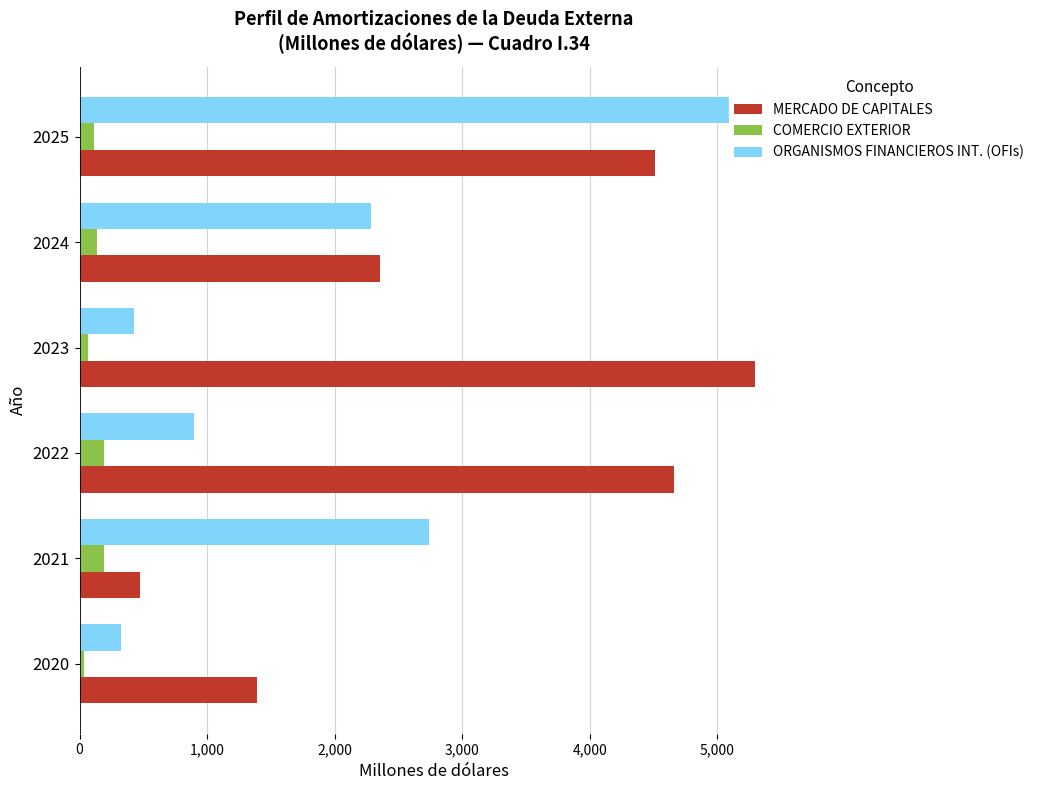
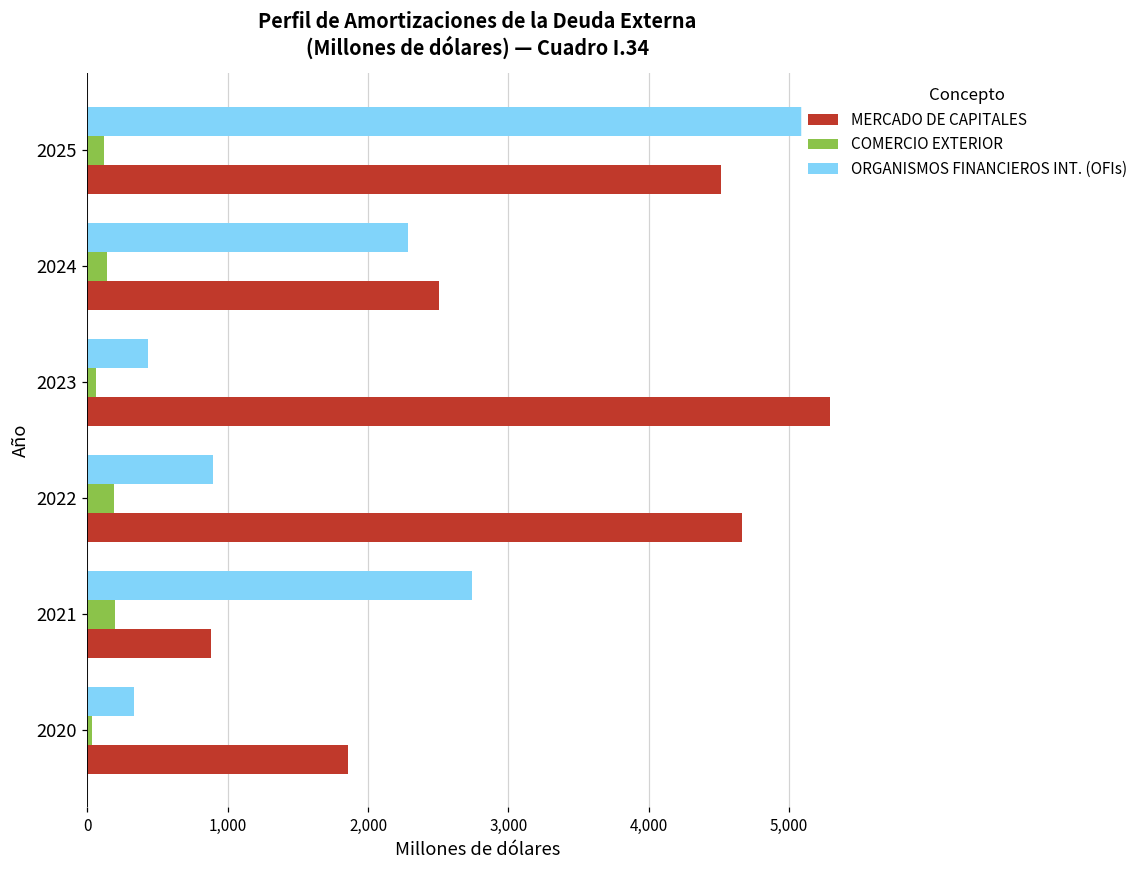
  {
    "MERCADO DE CAPITALES": {
      "2025": "4,510",
-     "2024": "2,360",
+     "2024": "2,500",
      "2023": "5,300",
      "2022": "4,660",
-     "2021": "470",
-     "2020": "1,390"
+     "2021": "880",
+     "2020": "1,860"
    },
    "COMERCIO EXTERIOR": {
      "2025": "120",
      "2024": "140",
      "2023": "60",
      "2022": "190",
      "2021": "200",
      "2020": "30"
    },
    "ORGANISMOS FINANCIEROS INT. (OFIs)": {
      "2024": "2,290",
      "2023": "430",
      "2022": "890",
      "2021": "2,740",
      "2020": "330"
    }
  }
